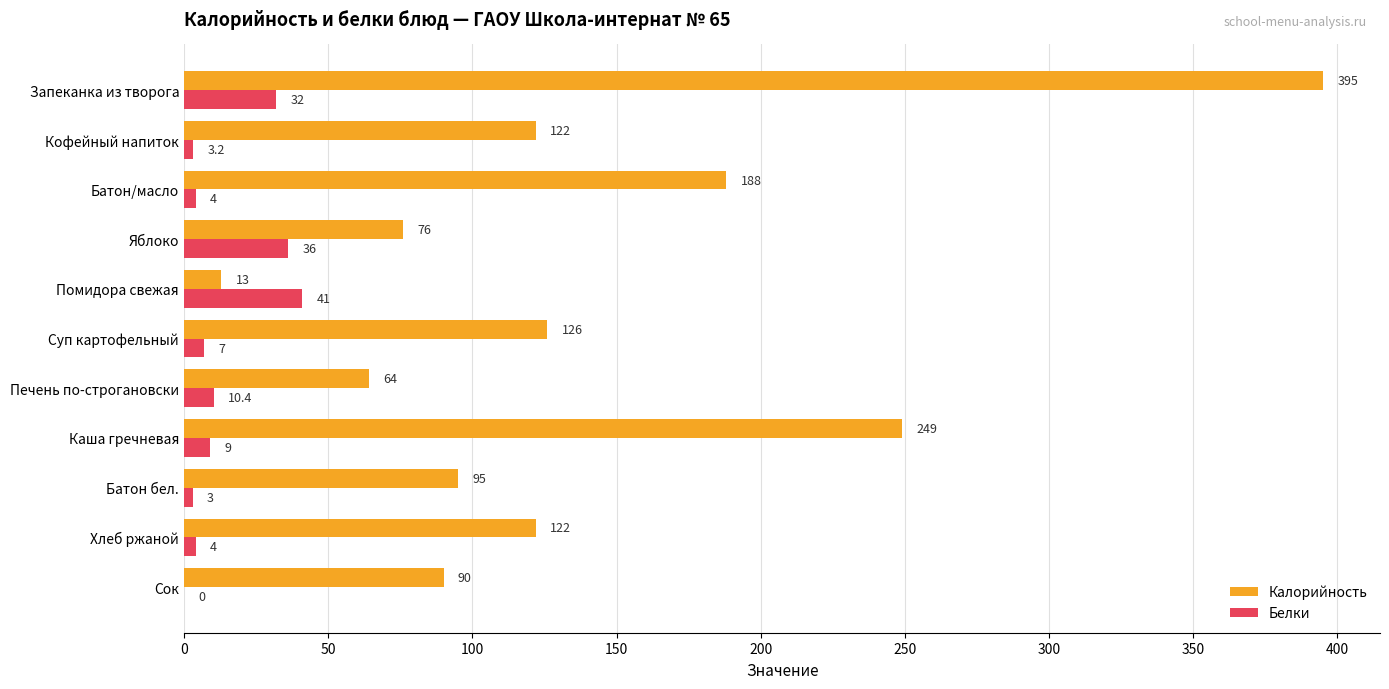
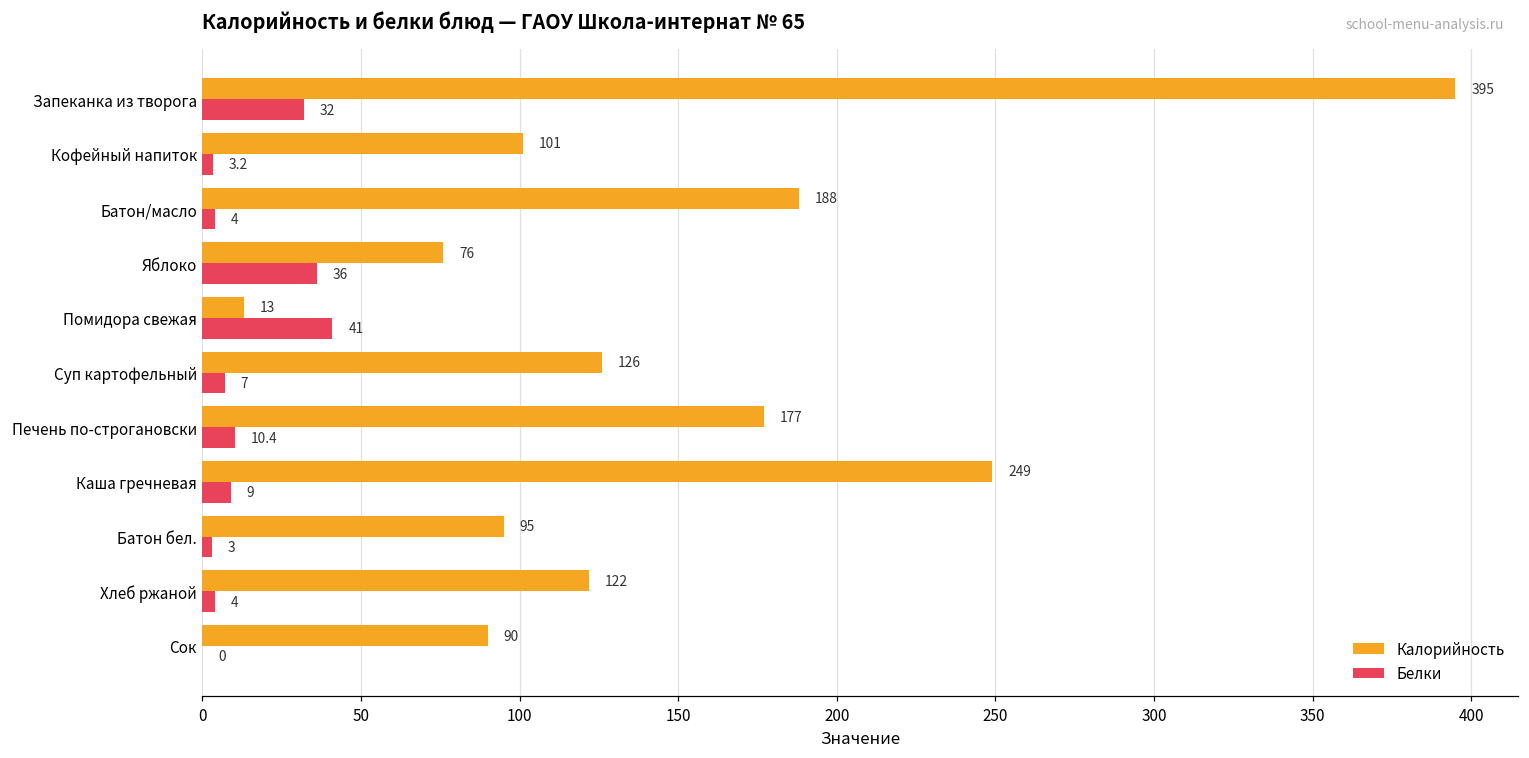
  {
    "Калорийность": {
      "Запеканка из творога": 395,
-     "Кофейный напиток": 122,
+     "Кофейный напиток": 101,
      "Батон/масло": 188,
      "Яблоко": 76,
      "Помидора свежая": 13,
      "Суп картофельный": 126,
-     "Печень по-строгановски": 64,
+     "Печень по-строгановски": 177,
      "Каша гречневая": 249,
      "Батон бел.": 95,
      "Хлеб ржаной": 122,
      "Сок": 90
    },
    "Белки": {
      "Запеканка из творога": 32,
      "Кофейный напиток": 3.2,
      "Батон/масло": 4,
      "Яблоко": 36,
      "Помидора свежая": 41,
      "Суп картофельный": 7,
      "Печень по-строгановски": 10.4,
      "Каша гречневая": 9,
      "Батон бел.": 3,
      "Хлеб ржаной": 4,
      "Сок": 0
    }
  }
